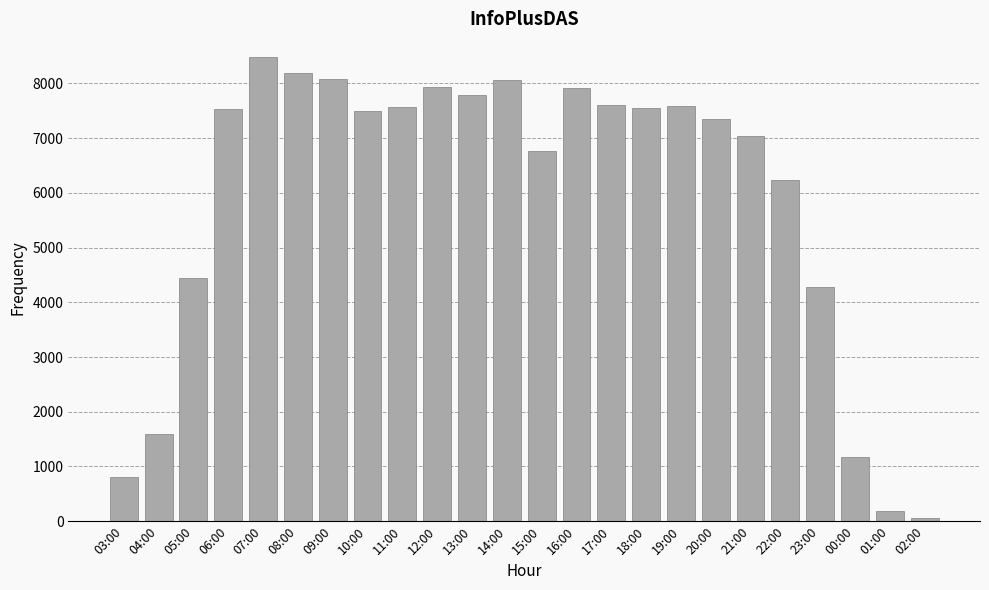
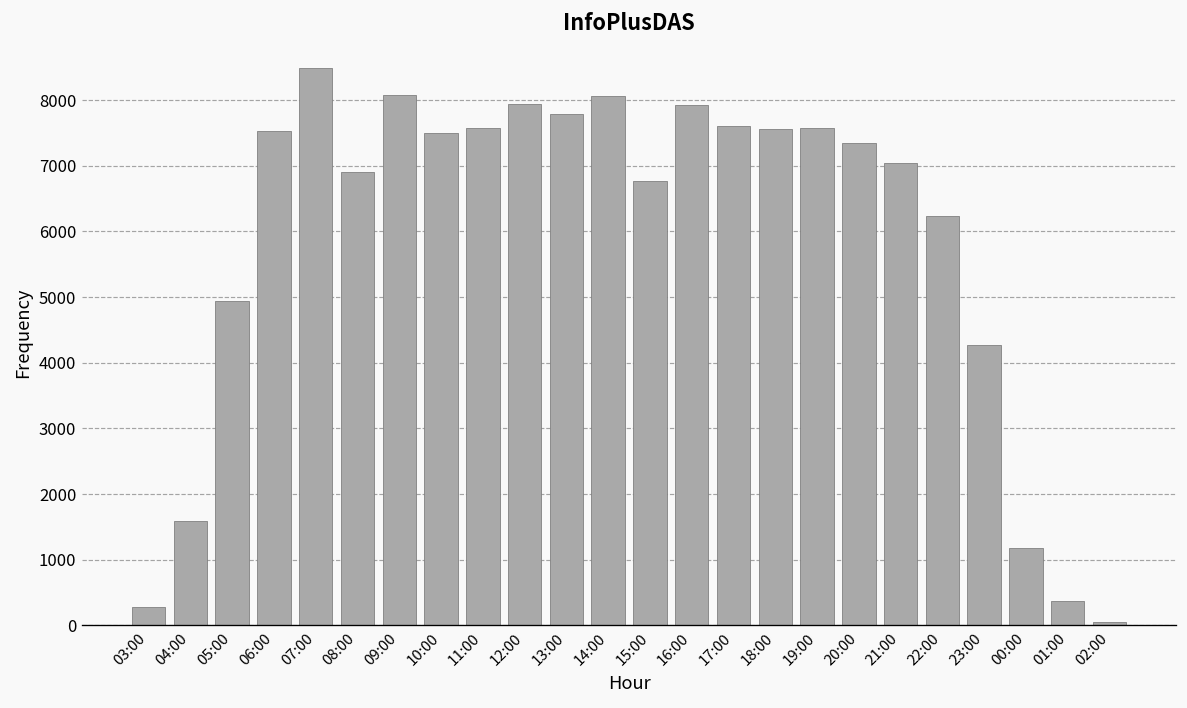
  {
-   "03:00": 800,
+   "03:00": 300,
    "04:00": 1600,
-   "05:00": 4400,
+   "05:00": 4900,
    "06:00": 7500,
    "07:00": 8500,
-   "08:00": 8200,
+   "08:00": 6900,
    "09:00": 8100,
    "10:00": 7500,
    "11:00": 7600,
    "12:00": 7900,
    "13:00": 7800,
    "14:00": 8100,
    "15:00": 6800,
    "16:00": 7900,
    "17:00": 7600,
    "18:00": 7600,
    "19:00": 7600,
    "20:00": 7300,
    "21:00": 7000,
    "22:00": 6200,
    "23:00": 4300,
    "00:00": 1200,
-   "01:00": 200,
+   "01:00": 400,
    "02:00": 100
  }
